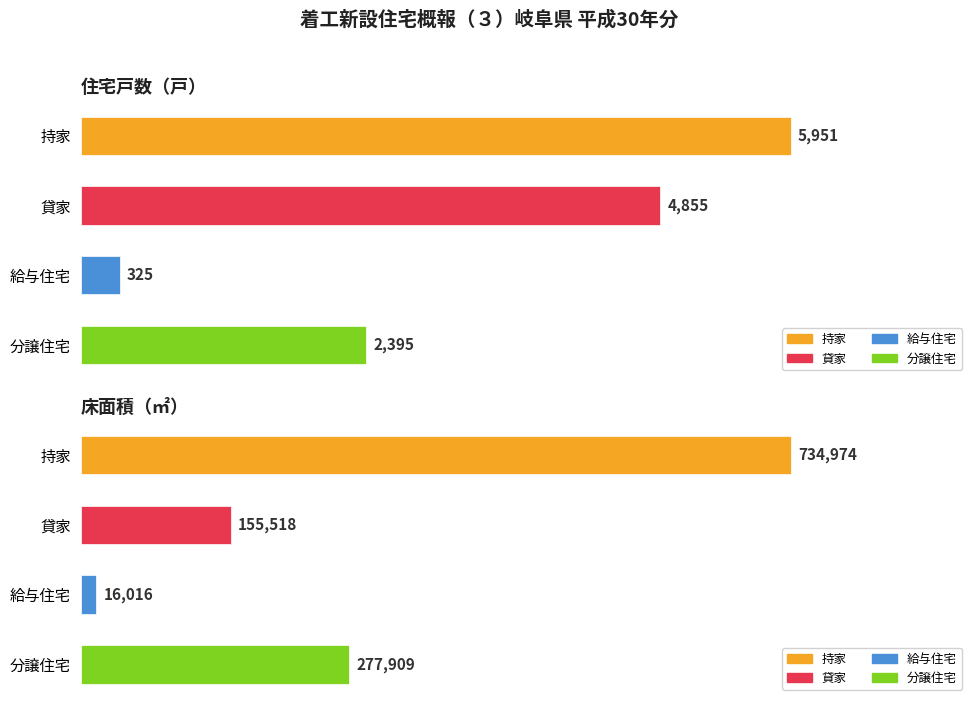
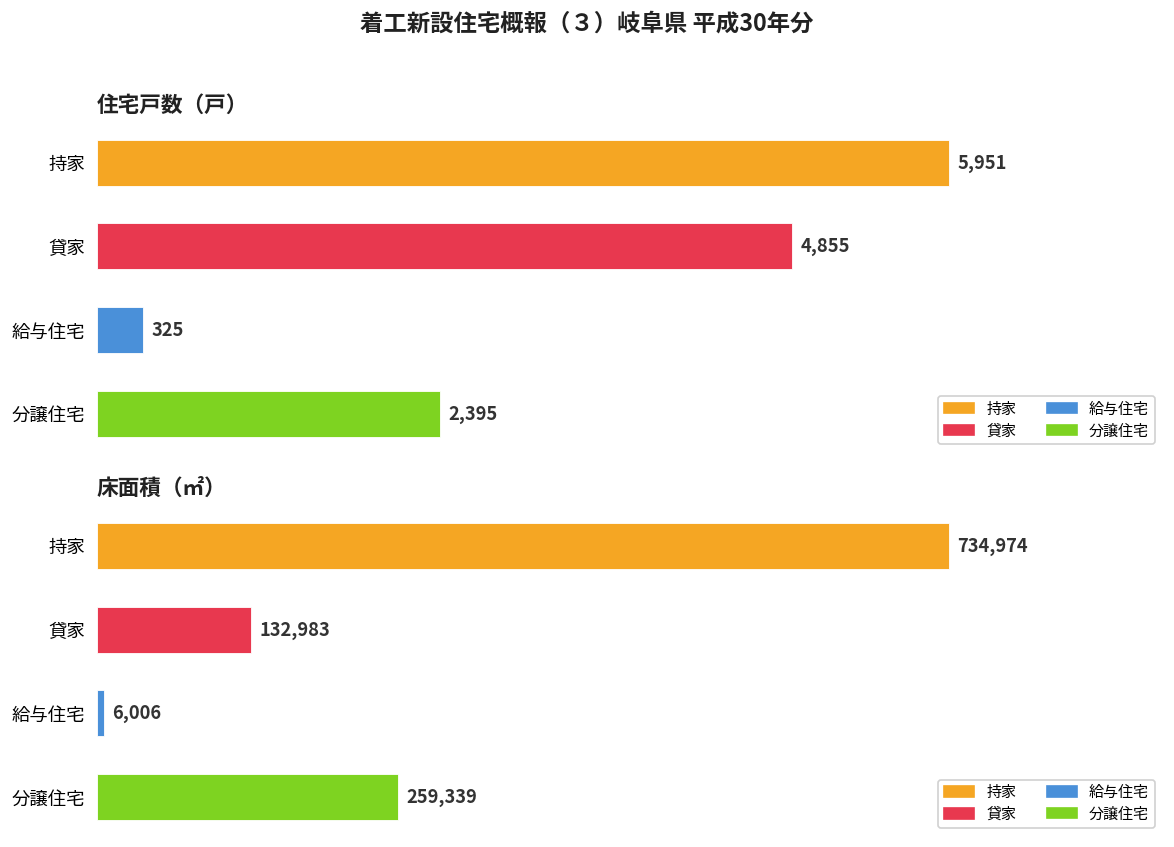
  {
    "住宅戸数（戸）": {
      "持家": "5,951",
      "貸家": "4,855",
      "給与住宅": "325",
      "分譲住宅": "2,395"
    },
    "床面積（㎡）": {
      "持家": "734,974",
-     "貸家": "155,518",
-     "給与住宅": "16,016",
-     "分譲住宅": "277,909"
+     "貸家": "132,983",
+     "給与住宅": "6,006",
+     "分譲住宅": "259,339"
    }
  }
